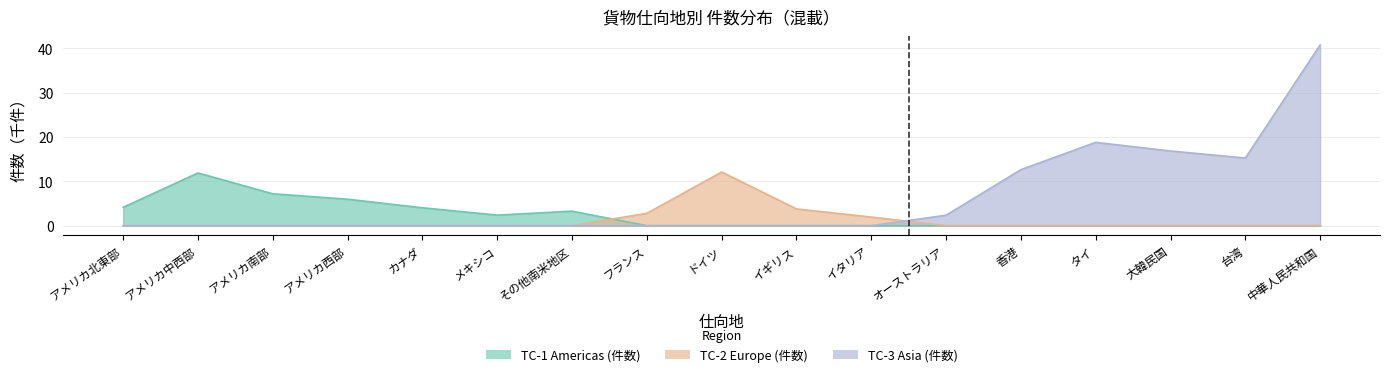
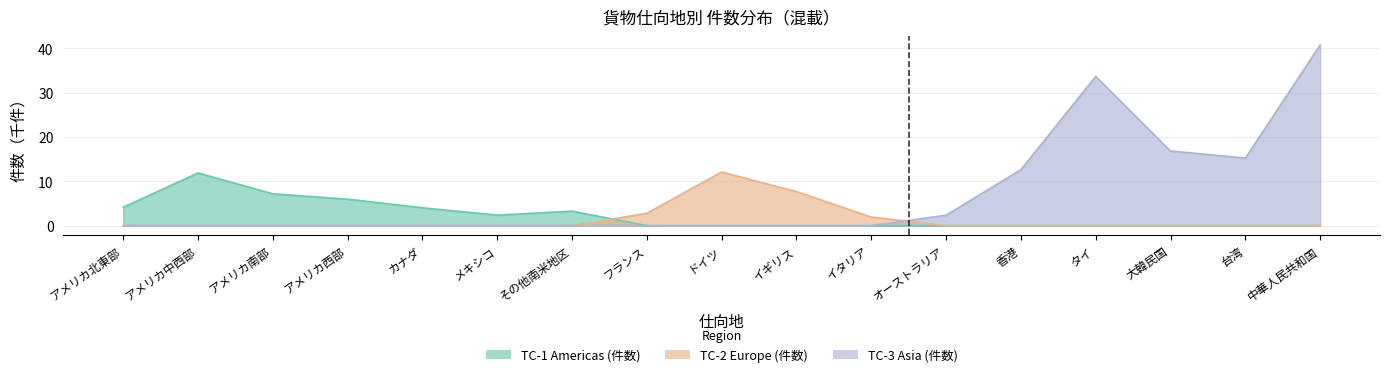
  {
    "TC-1 Americas (件数)": {
      "アメリカ北東部": 4,
      "アメリカ中西部": 12,
      "アメリカ南部": 7,
      "アメリカ西部": 6,
      "カナダ": 4,
      "メキシコ": 2,
      "その他南米地区": 3
    },
    "TC-2 Europe (件数)": {
      "フランス": 3,
      "ドイツ": 12,
-     "イギリス": 4,
+     "イギリス": 8,
      "イタリア": 2
    },
    "TC-3 Asia (件数)": {
      "オーストラリア": 2,
      "香港": 13,
-     "タイ": 19,
+     "タイ": 34,
      "大韓民国": 17,
      "台湾": 15,
      "中華人民共和国": 41
    }
  }
